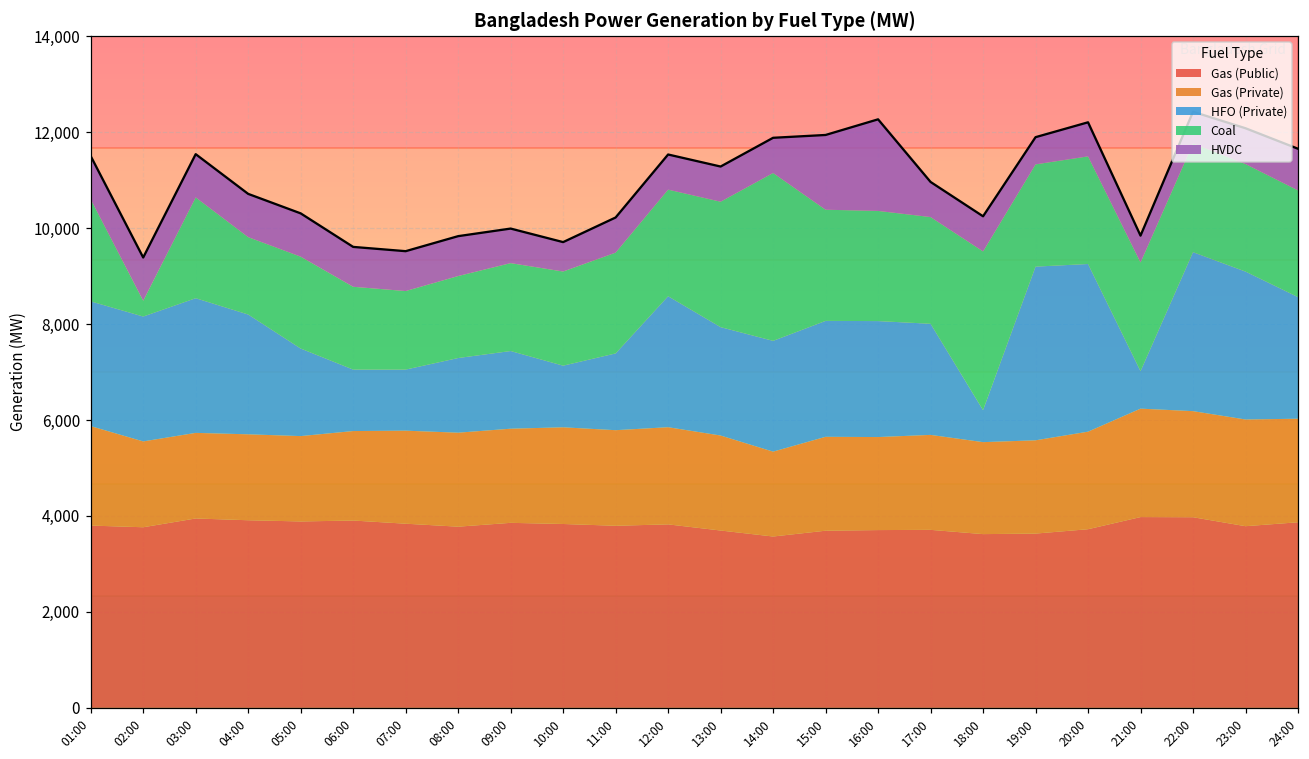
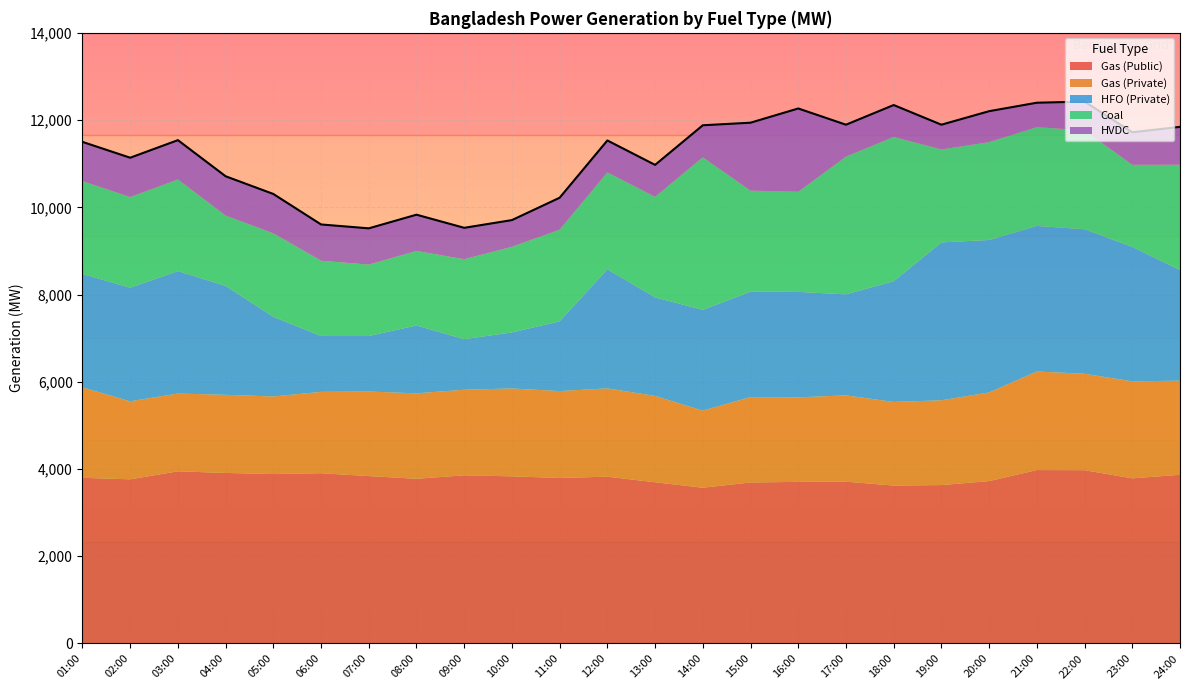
  {
    "HFO (Private)": {
      "01:00": "2,600",
      "02:00": "2,600",
      "03:00": "2,800",
      "04:00": "2,500",
      "05:00": "1,800",
      "06:00": "1,300",
      "07:00": "1,300",
      "08:00": "1,600",
-     "09:00": "1,600",
+     "09:00": "1,200",
      "10:00": "1,300",
      "11:00": "1,600",
      "12:00": "2,700",
      "13:00": "2,300",
      "14:00": "2,300",
      "15:00": "2,400",
      "16:00": "2,400",
      "17:00": "2,300",
-     "18:00": "700",
+     "18:00": "2,800",
      "19:00": "3,600",
      "20:00": "3,500",
-     "21:00": "800",
+     "21:00": "3,300",
      "22:00": "3,300",
      "23:00": "3,100",
      "24:00": "2,500"
    },
    "Coal": {
      "01:00": "2,100",
-     "02:00": "300",
+     "02:00": "2,100",
      "03:00": "2,100",
      "04:00": "1,600",
      "05:00": "1,900",
      "06:00": "1,700",
      "07:00": "1,600",
      "08:00": "1,700",
      "09:00": "1,800",
      "10:00": "2,000",
      "11:00": "2,100",
      "12:00": "2,200",
-     "13:00": "2,600",
+     "13:00": "2,300",
      "14:00": "3,500",
      "15:00": "2,300",
      "16:00": "2,300",
-     "17:00": "2,200",
+     "17:00": "3,200",
      "18:00": "3,300",
      "19:00": "2,100",
      "20:00": "2,200",
      "21:00": "2,300",
-     "23:00": "2,200",
-     "24:00": "2,200"
+     "23:00": "1,900",
+     "24:00": "2,400"
    },
    "HVDC": {
      "01:00": "900",
      "02:00": "900",
      "03:00": "900",
      "04:00": "900",
      "05:00": "900",
      "06:00": "800",
      "07:00": "800",
      "08:00": "800",
      "09:00": "700",
      "10:00": "600",
      "11:00": "700",
      "12:00": "700",
      "13:00": "700",
      "14:00": "700",
      "15:00": "1,600",
      "16:00": "1,900",
      "17:00": "700",
      "18:00": "700",
      "19:00": "600",
      "20:00": "700",
      "21:00": "600",
      "24:00": "900"
    }
  }
